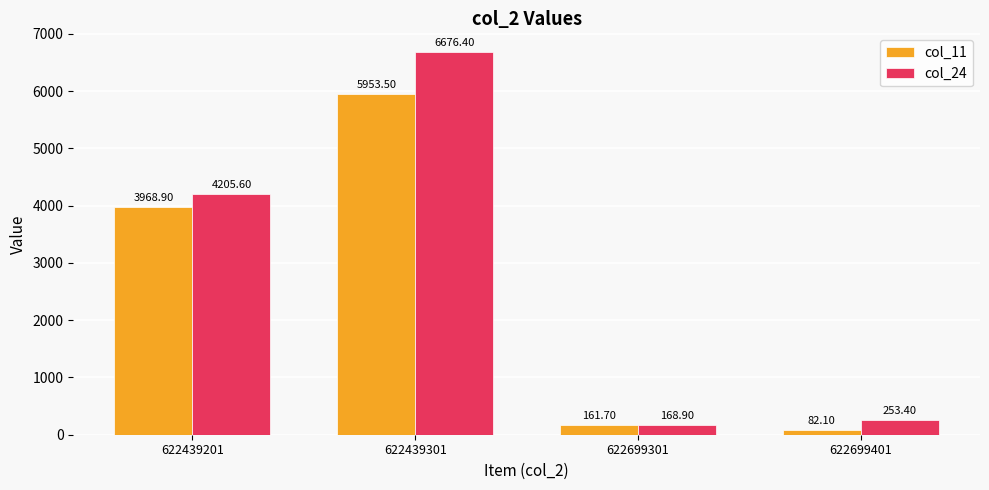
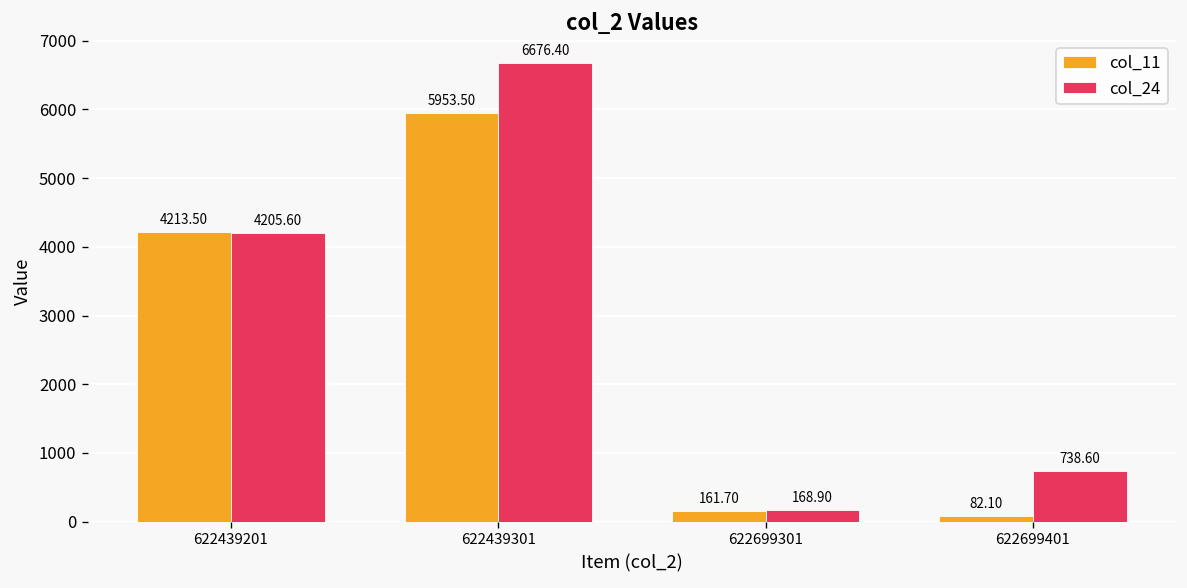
  {
    "col_11": {
-     "622439201": 3968.90,
+     "622439201": 4213.50,
      "622439301": 5953.50,
      "622699301": 161.70,
      "622699401": 82.10
    },
    "col_24": {
      "622439201": 4205.60,
      "622439301": 6676.40,
      "622699301": 168.90,
-     "622699401": 253.40
+     "622699401": 738.60
    }
  }
